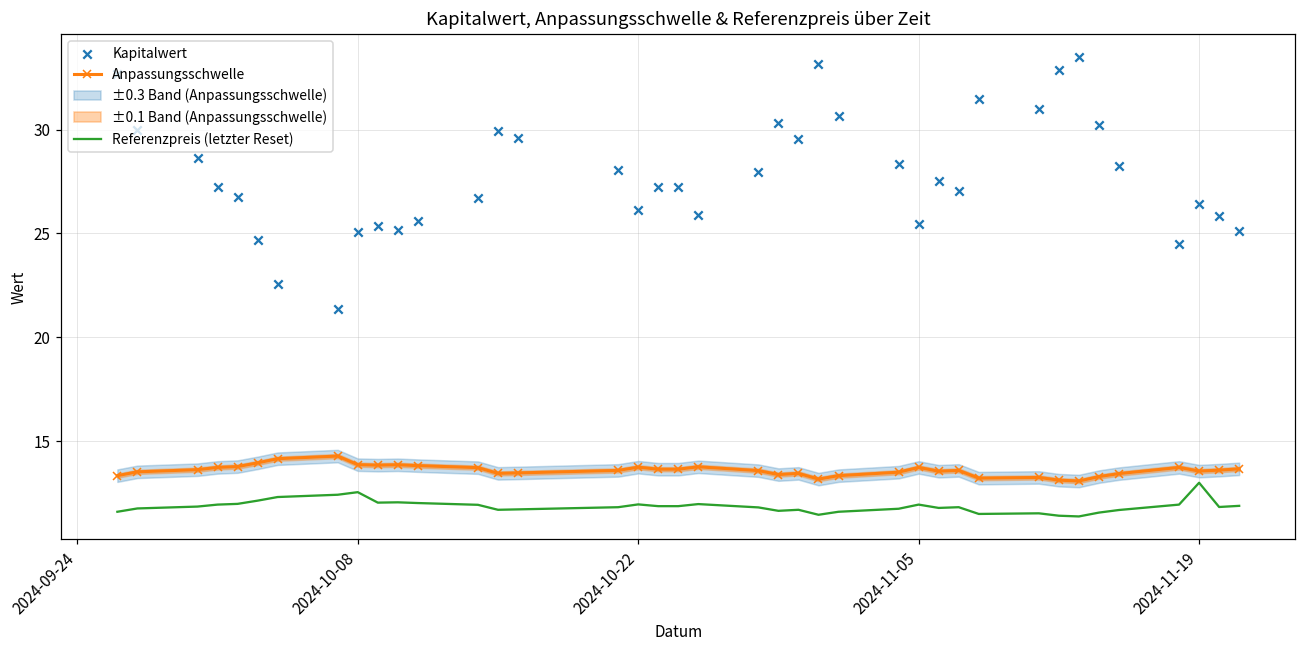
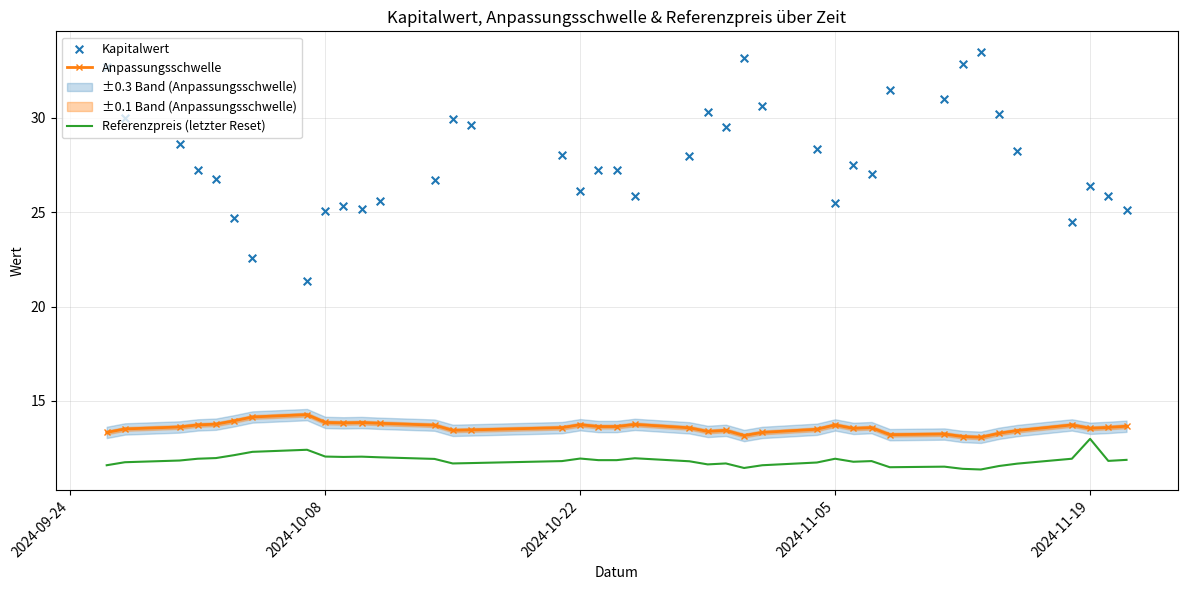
  {
    "Referenzpreis (letzter Reset)": {
-     "2024-10-08": 12.5,
+     "2024-10-08": 12.1,
      "2024-10-22": 12.0,
      "2024-11-05": 11.9,
      "2024-11-19": 13.0
    }
  }
